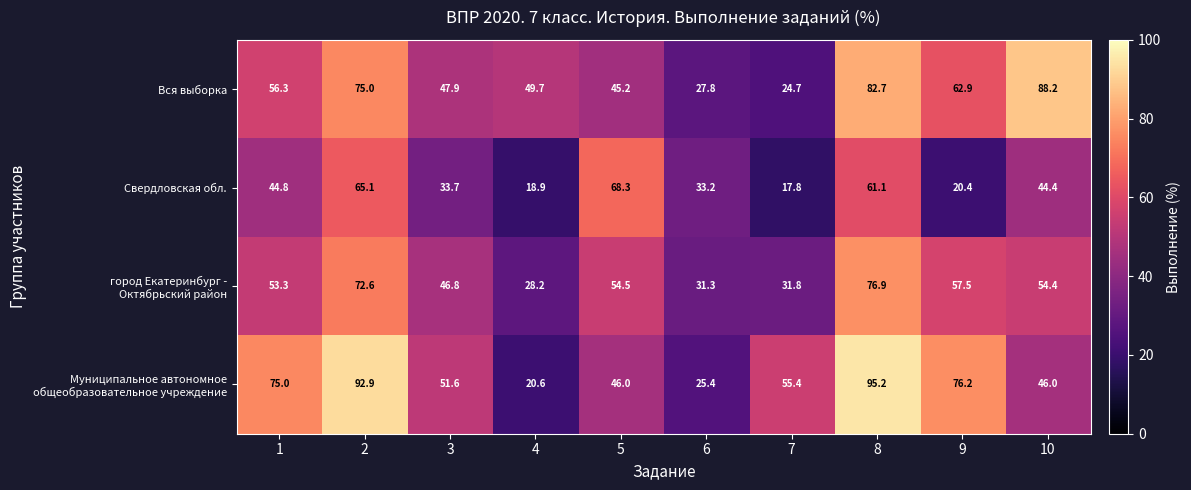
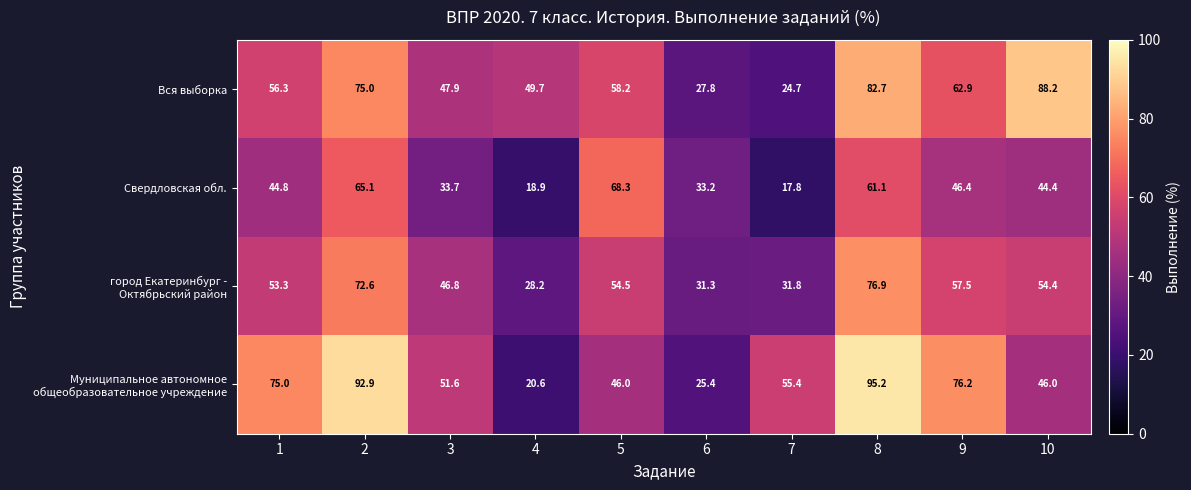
  {
    "Вся выборка": {
      "1": 56.3,
      "2": 75.0,
      "3": 47.9,
      "4": 49.7,
-     "5": 45.2,
+     "5": 58.2,
      "6": 27.8,
      "7": 24.7,
      "8": 82.7,
      "9": 62.9,
      "10": 88.2
    },
    "Свердловская обл.": {
      "1": 44.8,
      "2": 65.1,
      "3": 33.7,
      "4": 18.9,
      "5": 68.3,
      "6": 33.2,
      "7": 17.8,
      "8": 61.1,
-     "9": 20.4,
+     "9": 46.4,
      "10": 44.4
    },
    "город Екатеринбург - Октябрьский район": {
      "1": 53.3,
      "2": 72.6,
      "3": 46.8,
      "4": 28.2,
      "5": 54.5,
      "6": 31.3,
      "7": 31.8,
      "8": 76.9,
      "9": 57.5,
      "10": 54.4
    },
    "Муниципальное автономное общеобразовательное учреждение": {
      "1": 75.0,
      "2": 92.9,
      "3": 51.6,
      "4": 20.6,
      "5": 46.0,
      "6": 25.4,
      "7": 55.4,
      "8": 95.2,
      "9": 76.2,
      "10": 46.0
    }
  }
